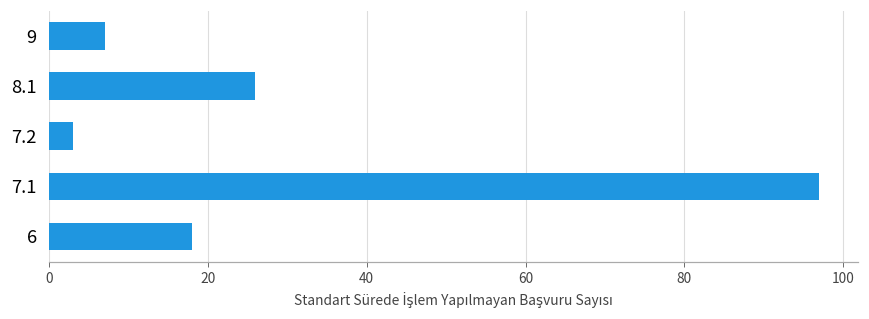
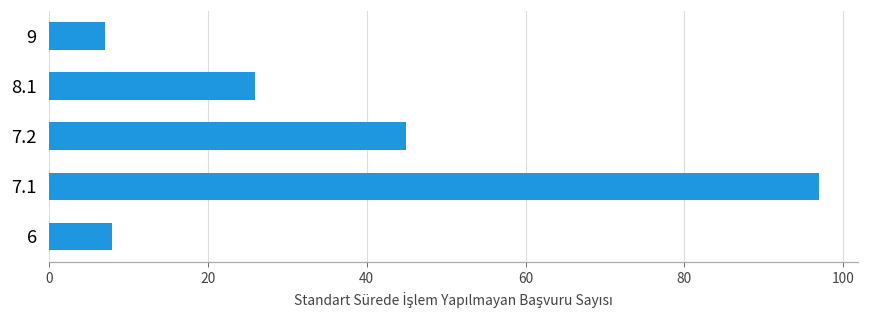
  {
    "9": 7,
    "8.1": 26,
-   "7.2": 3,
+   "7.2": 45,
    "7.1": 97,
-   "6": 18
+   "6": 8
  }
